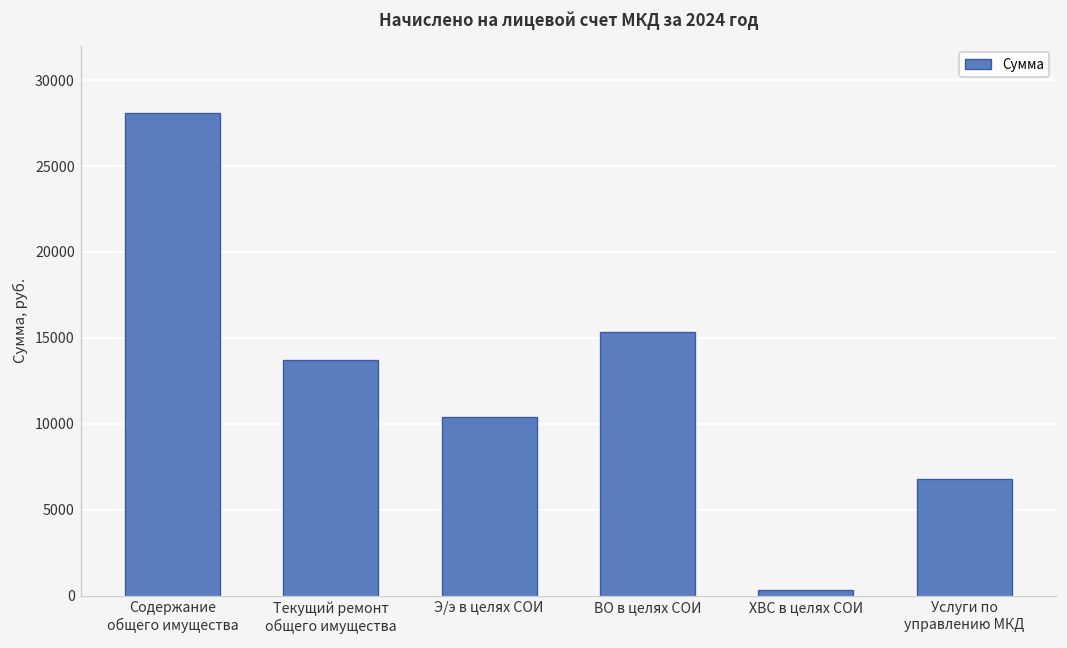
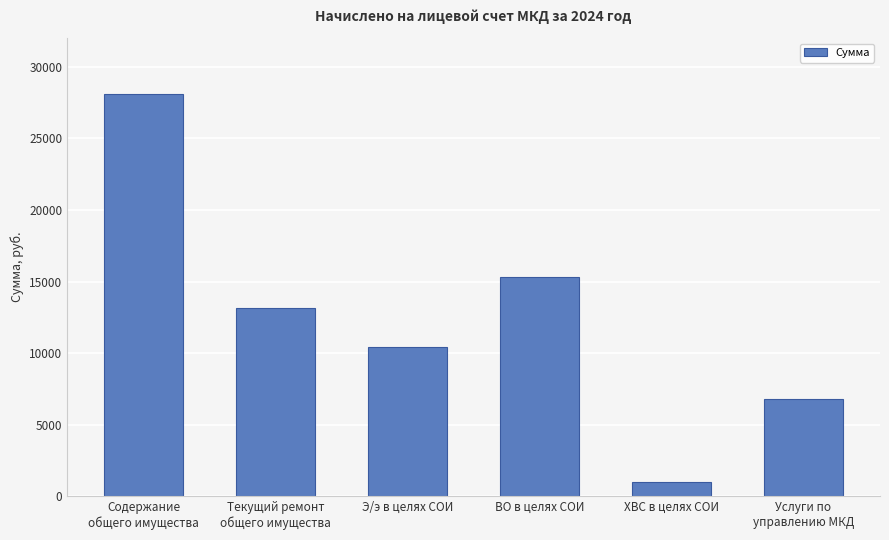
  {
    "Содержание общего имущества": 28100,
-   "Текущий ремонт общего имущества": 13700,
+   "Текущий ремонт общего имущества": 13100,
    "Э/э в целях СОИ": 10400,
    "ВО в целях СОИ": 15300,
-   "ХВС в целях СОИ": 300,
+   "ХВС в целях СОИ": 1000,
    "Услуги по управлению МКД": 6800
  }
